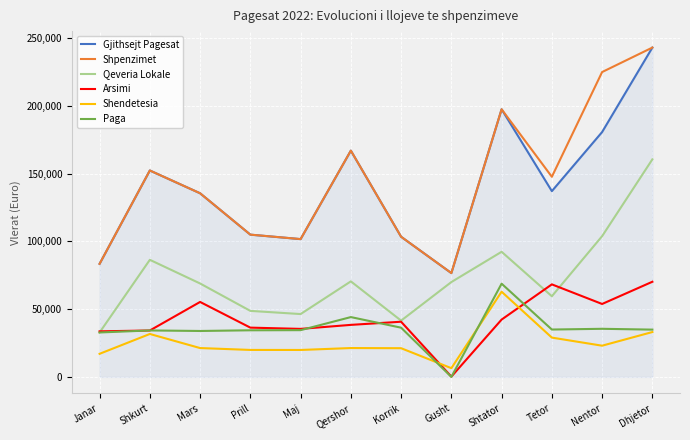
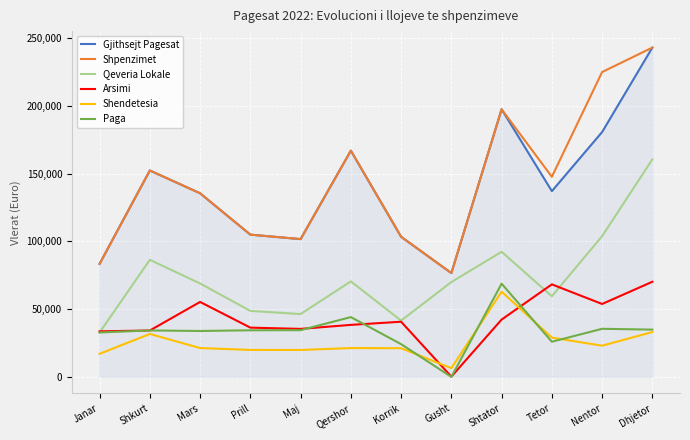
  {
    "Gjithsejt Pagesat": {
      "Tetor": "137,000",
      "Nentor": "181,000"
    },
    "Shpenzimet": {
      "Tetor": "148,000",
      "Nentor": "225,000"
    },
    "Qeveria Lokale": {
      "Shkurt": "86,000",
      "Mars": "69,000",
      "Prill": "49,000",
      "Maj": "46,000",
      "Qershor": "71,000",
      "Gusht": "70,000",
      "Shtator": "92,000",
      "Tetor": "60,000",
      "Nentor": "104,000",
      "Dhjetor": "161,000"
    },
    "Arsimi": {
      "Mars": "55,000",
      "Prill": "36,000",
      "Qershor": "38,000",
      "Shtator": "42,000",
      "Tetor": "68,000",
      "Nentor": "54,000",
      "Dhjetor": "70,000"
    },
    "Shendetesia": {
      "Janar": "17,000",
      "Shkurt": "32,000",
      "Mars": "21,000",
      "Prill": "20,000",
      "Maj": "20,000",
      "Qershor": "21,000",
      "Korrik": "21,000",
      "Gusht": "6,000",
      "Shtator": "63,000",
      "Tetor": "29,000",
      "Nentor": "23,000"
    },
    "Paga": {
      "Mars": "34,000",
      "Prill": "34,000",
      "Qershor": "44,000",
-     "Korrik": "36,000",
+     "Korrik": "24,000",
      "Shtator": "69,000",
-     "Tetor": "35,000",
+     "Tetor": "26,000",
      "Nentor": "35,000"
    }
  }
